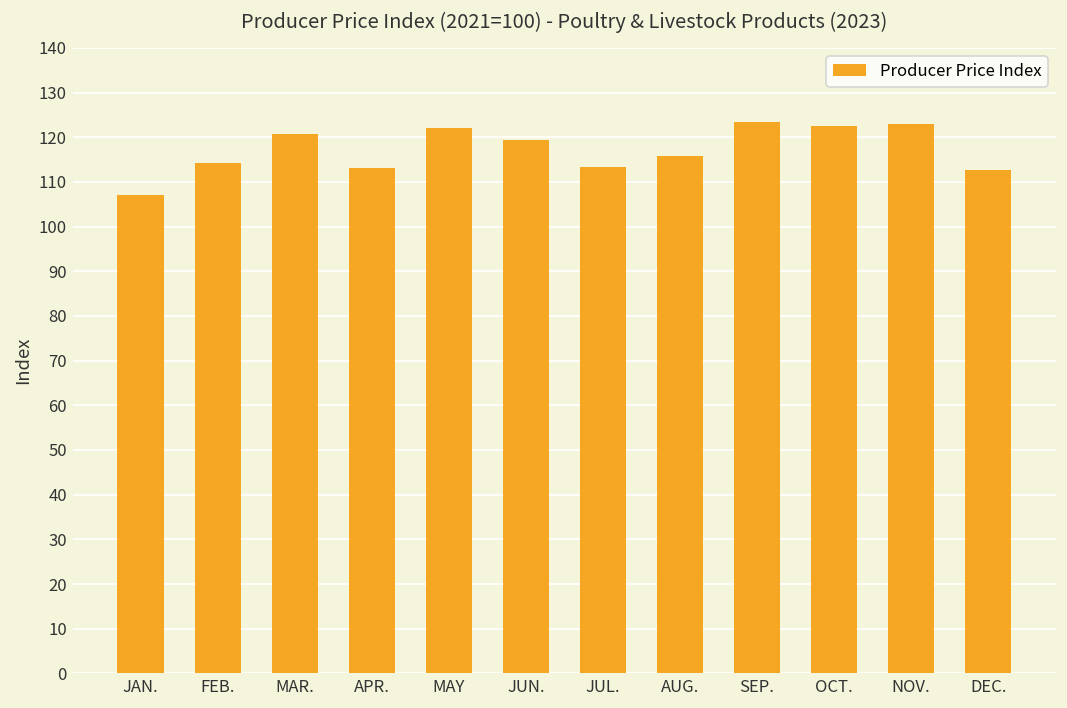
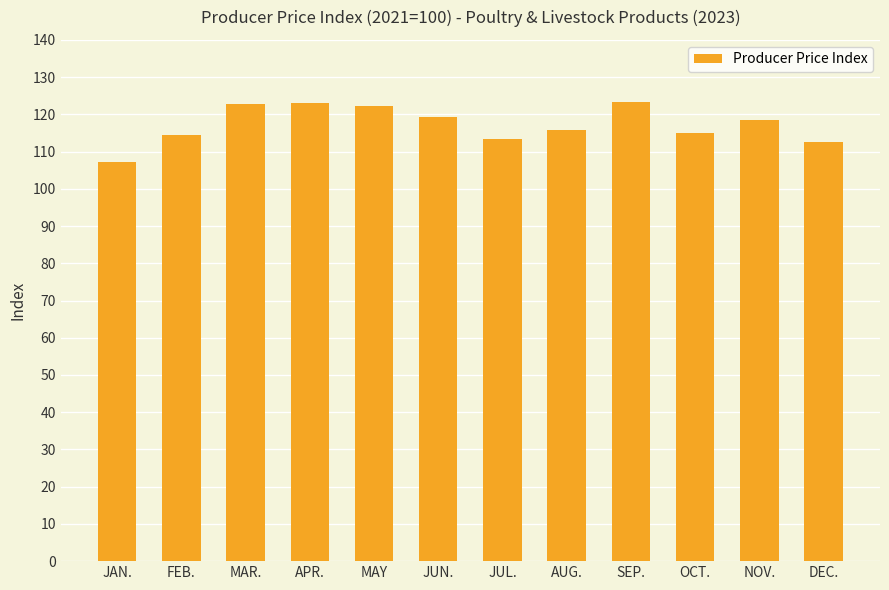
  {
    "JAN.": 107,
    "FEB.": 114,
-   "MAR.": 121,
-   "APR.": 113,
+   "MAR.": 123,
+   "APR.": 123,
    "MAY": 122,
    "JUN.": 119,
    "JUL.": 113,
    "AUG.": 116,
    "SEP.": 123,
-   "OCT.": 122,
-   "NOV.": 123,
+   "OCT.": 115,
+   "NOV.": 118,
    "DEC.": 113
  }
